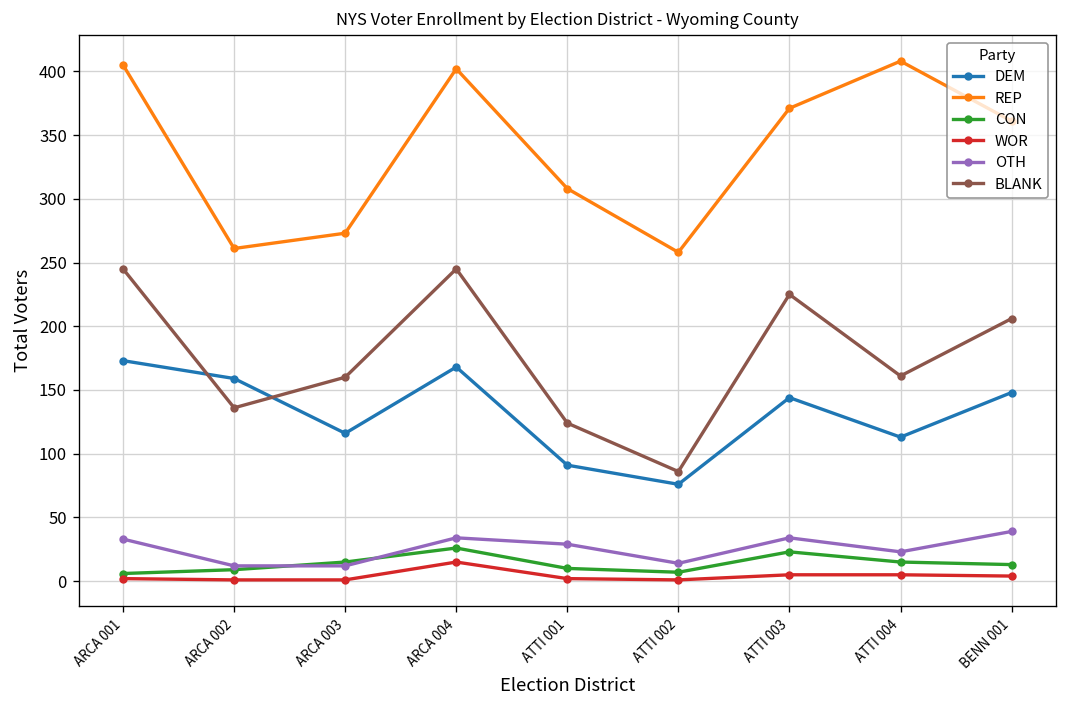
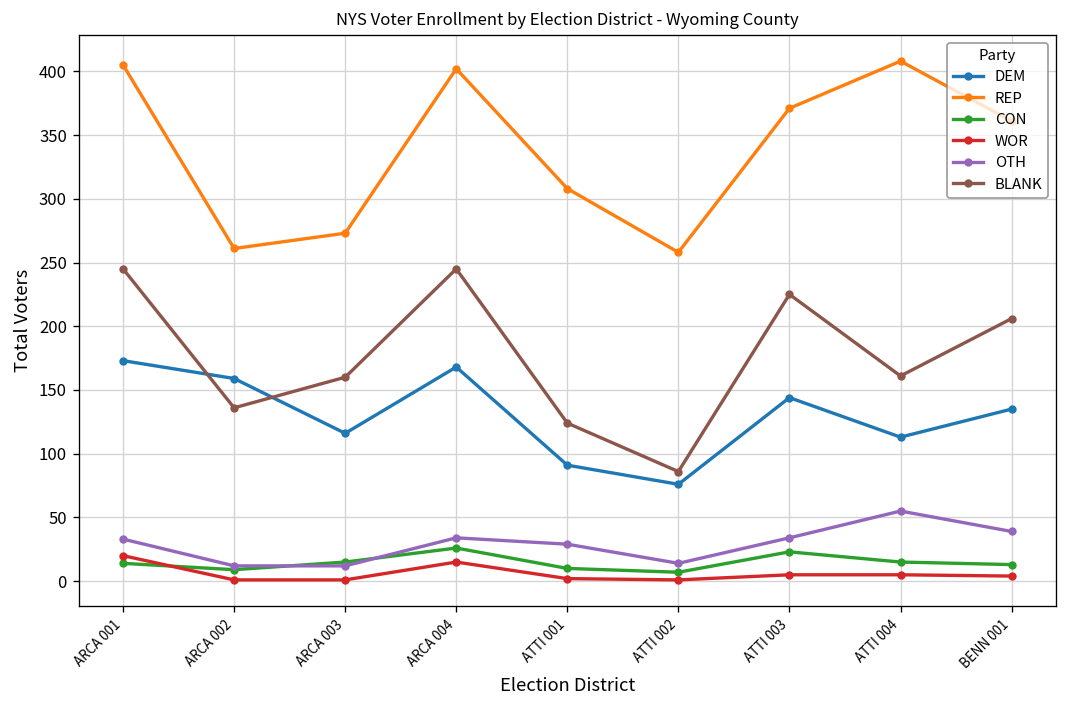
  {
    "DEM": {
      "ARCA 001": 173,
      "ARCA 002": 159,
      "ARCA 003": 116,
      "ARCA 004": 168,
      "ATTI 001": 91,
      "ATTI 002": 76,
      "ATTI 003": 144,
      "ATTI 004": 113,
-     "BENN 001": 148
+     "BENN 001": 135
    },
    "REP": {
      "ARCA 001": 405,
      "ARCA 002": 261,
      "ARCA 003": 273,
      "ARCA 004": 402,
      "ATTI 001": 308,
      "ATTI 002": 258,
      "ATTI 003": 371,
      "ATTI 004": 408
    },
    "CON": {
-     "ARCA 001": 6,
+     "ARCA 001": 14,
      "ARCA 002": 9,
      "ARCA 003": 15,
      "ARCA 004": 26,
      "ATTI 001": 10,
      "ATTI 002": 7,
      "ATTI 003": 23,
      "ATTI 004": 15,
      "BENN 001": 13
    },
    "WOR": {
-     "ARCA 001": 2,
+     "ARCA 001": 20,
      "ARCA 002": 1,
      "ARCA 003": 1,
      "ARCA 004": 15,
      "ATTI 001": 2,
      "ATTI 002": 1,
      "ATTI 003": 5,
      "ATTI 004": 5,
      "BENN 001": 4
    },
    "OTH": {
      "ARCA 001": 33,
      "ARCA 002": 12,
      "ARCA 003": 12,
      "ARCA 004": 34,
      "ATTI 001": 29,
      "ATTI 002": 14,
      "ATTI 003": 34,
-     "ATTI 004": 23,
+     "ATTI 004": 55,
      "BENN 001": 39
    },
    "BLANK": {
      "ARCA 001": 245,
      "ARCA 002": 136,
      "ARCA 003": 160,
      "ARCA 004": 245,
      "ATTI 001": 124,
      "ATTI 002": 86,
      "ATTI 003": 225,
      "ATTI 004": 161,
      "BENN 001": 206
    }
  }
